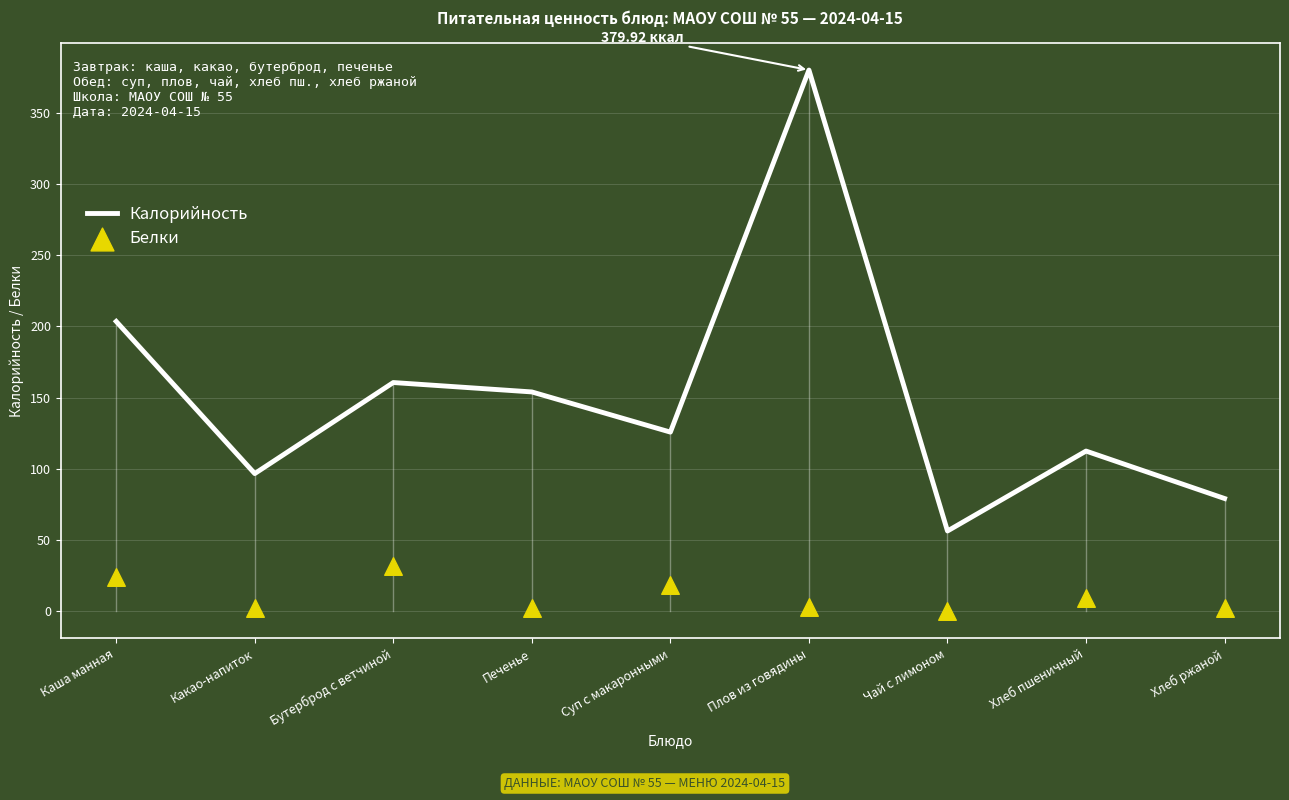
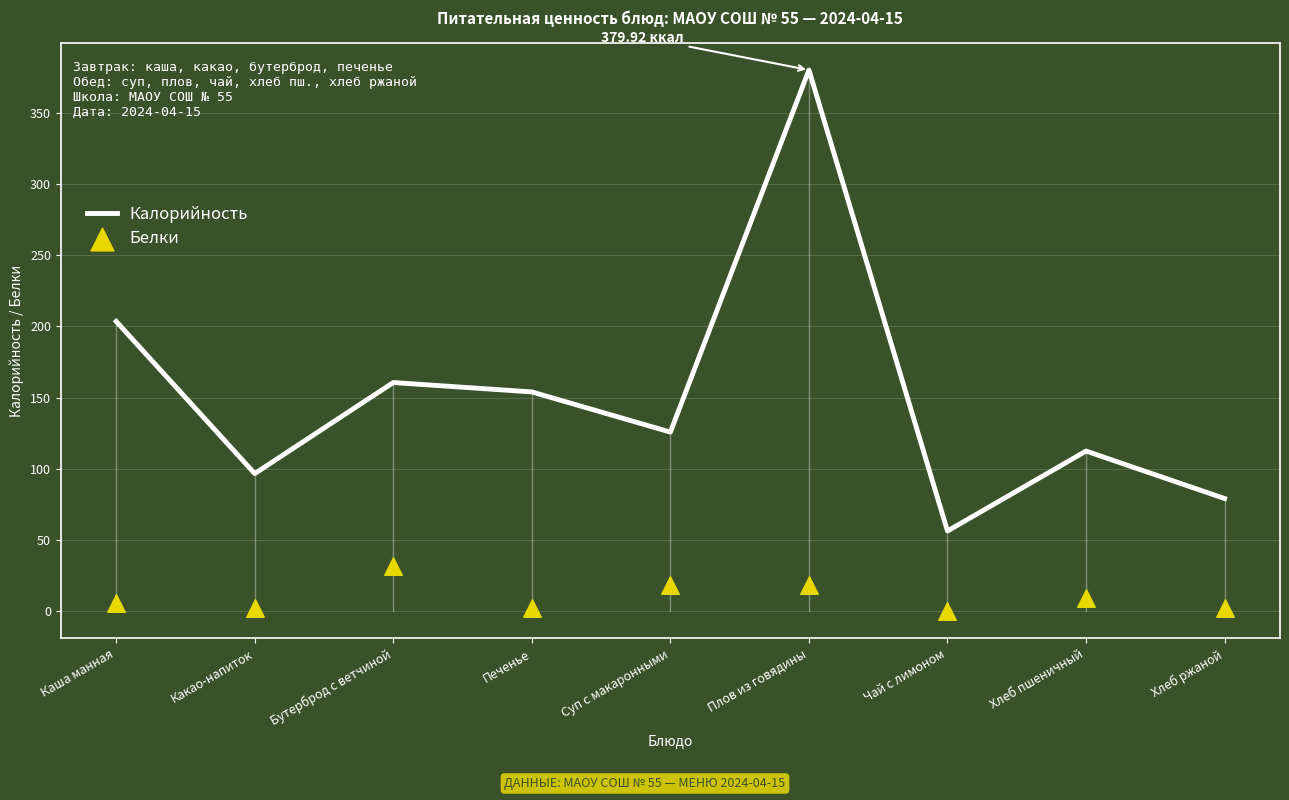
  {
    "Белки": {
-     "Каша манная": 24,
-     "Плов из говядины": 3
+     "Каша манная": 6,
+     "Плов из говядины": 18
    }
  }
